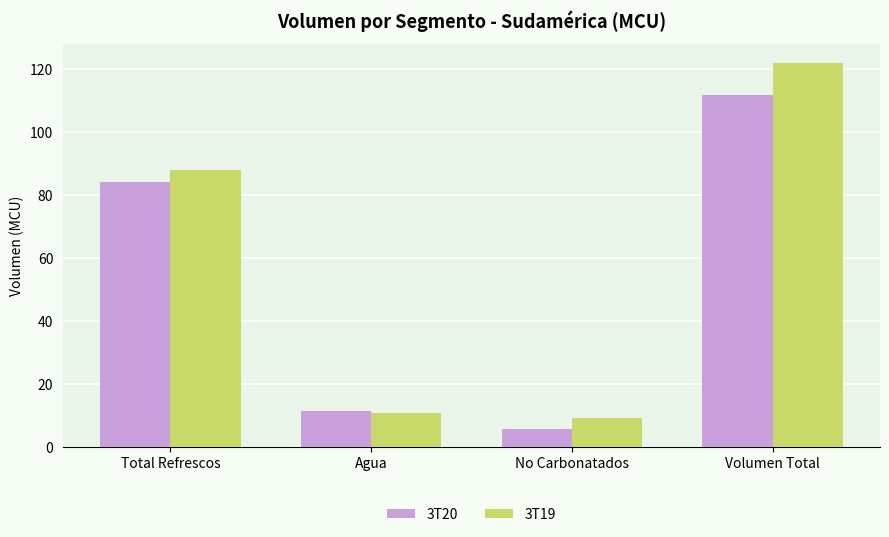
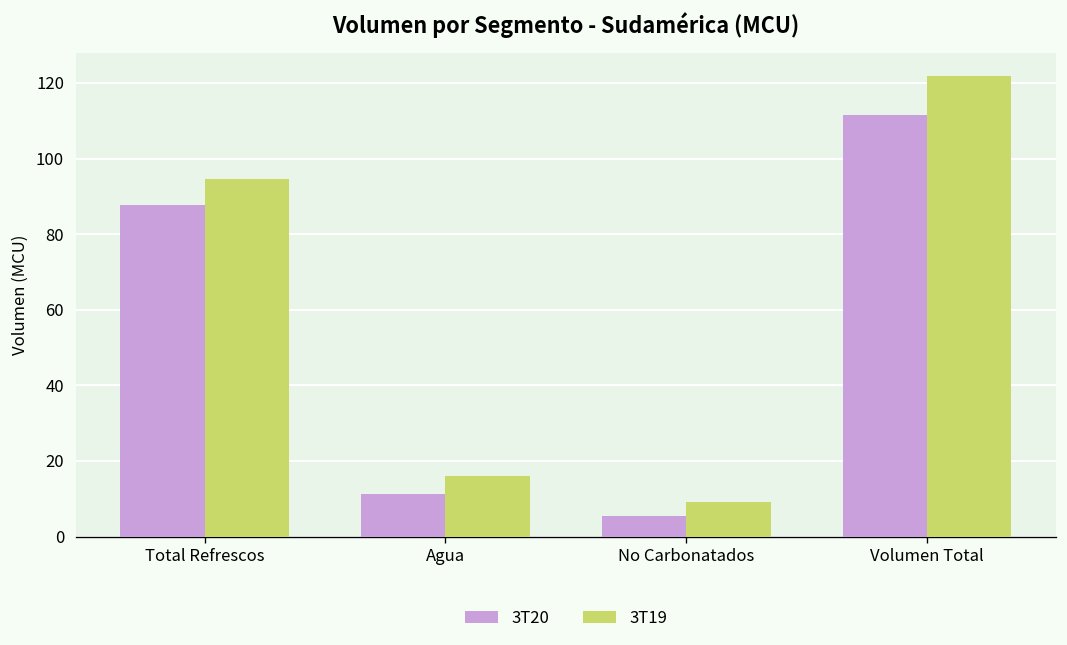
  {
    "3T20": {
-     "Total Refrescos": 84,
+     "Total Refrescos": 88,
      "Agua": 11,
      "No Carbonatados": 6,
      "Volumen Total": 111
    },
    "3T19": {
-     "Total Refrescos": 88,
-     "Agua": 11,
+     "Total Refrescos": 95,
+     "Agua": 16,
      "No Carbonatados": 9,
      "Volumen Total": 122
    }
  }
